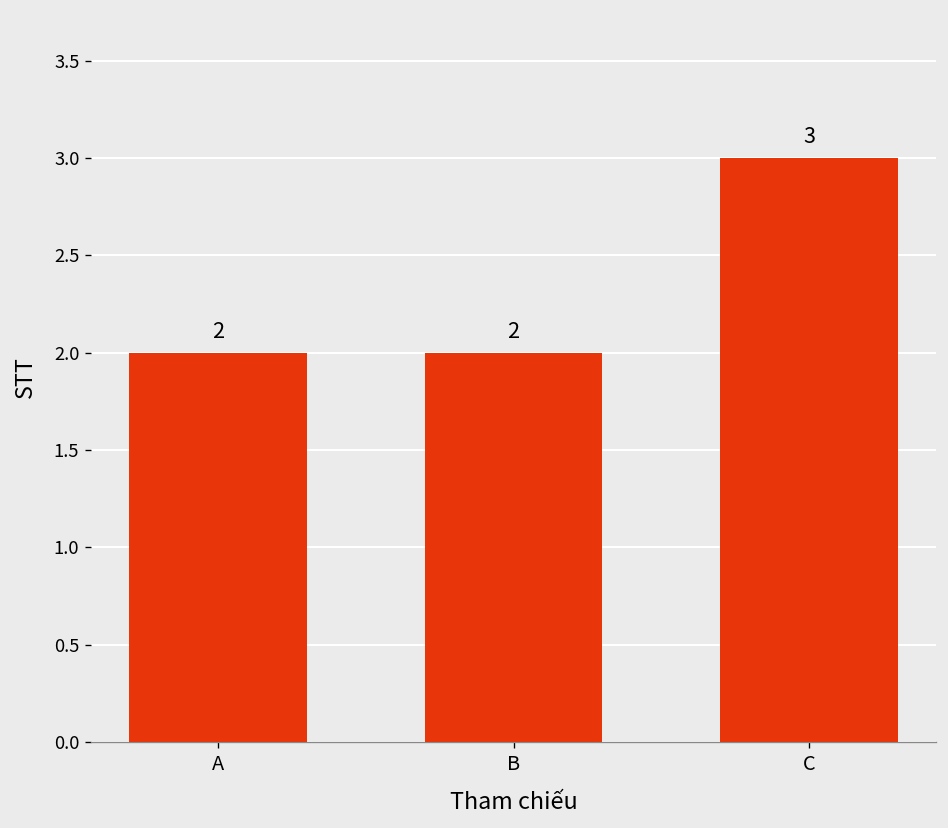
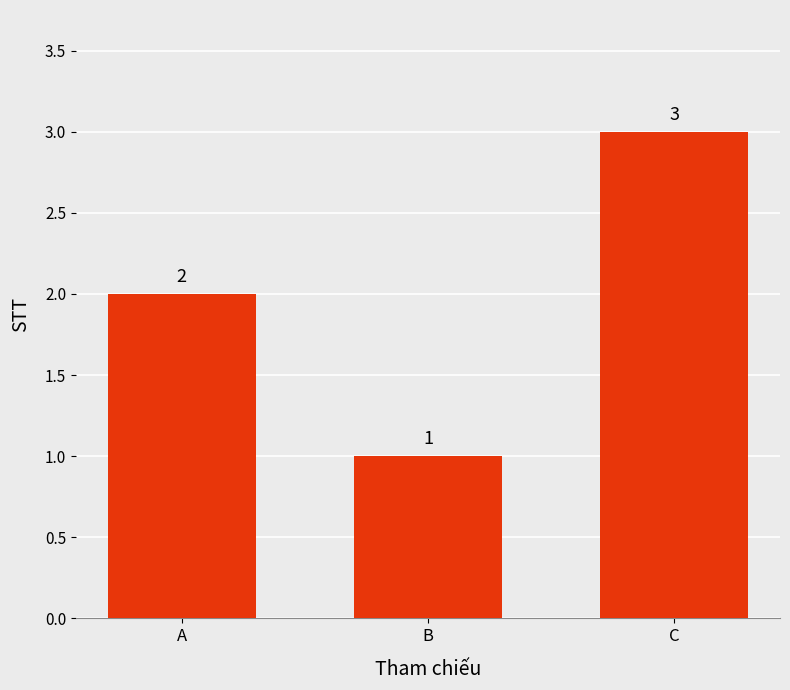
  {
    "A": 2,
-   "B": 2,
+   "B": 1,
    "C": 3
  }
